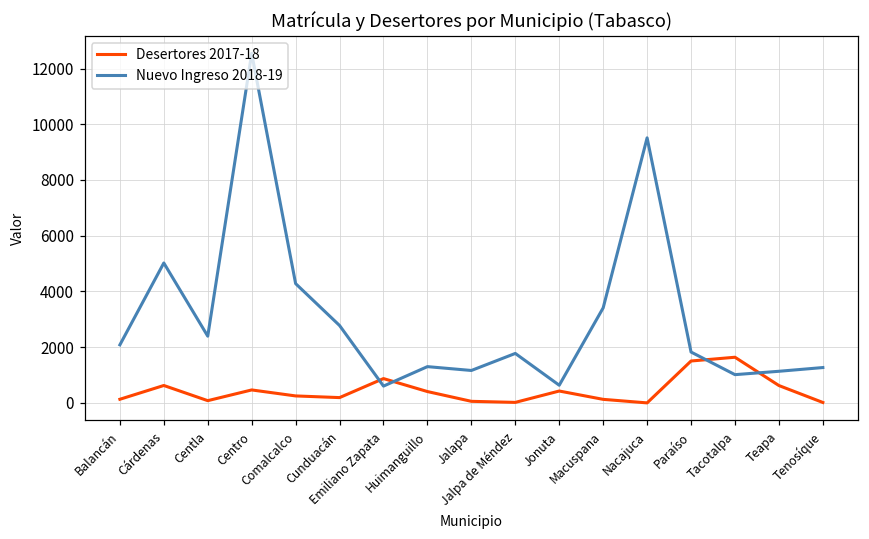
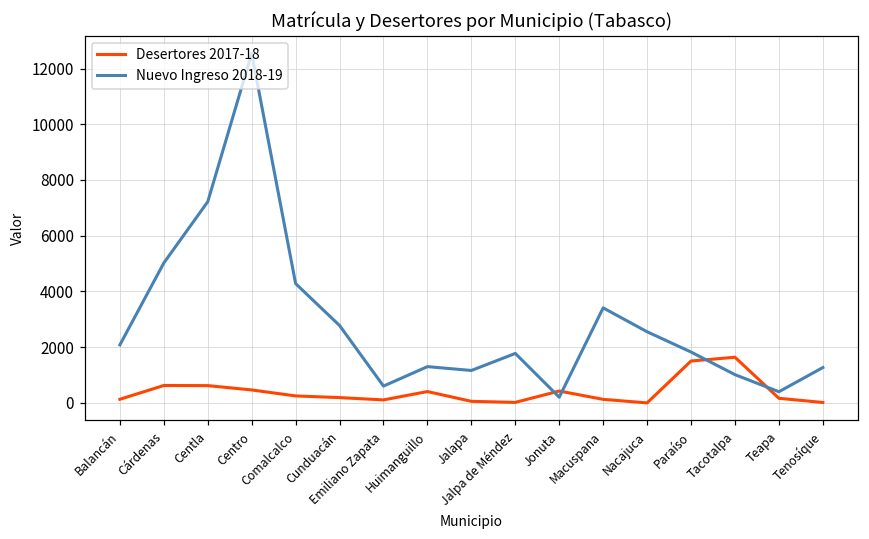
  {
    "Desertores 2017-18": {
      "Balancán": 100,
      "Cárdenas": 600,
-     "Centla": 100,
+     "Centla": 600,
      "Centro": 500,
      "Comalcalco": 200,
      "Cunduacán": 200,
-     "Emiliano Zapata": 900,
+     "Emiliano Zapata": 100,
      "Huimanguillo": 400,
      "Jalapa": 100,
      "Jalpa de Méndez": 0,
      "Jonuta": 400,
      "Macuspana": 100,
      "Nacajuca": 0,
      "Paraíso": 1500,
      "Tacotalpa": 1600,
-     "Teapa": 600,
+     "Teapa": 200,
      "Tenosíque": 0
    },
    "Nuevo Ingreso 2018-19": {
      "Balancán": 2100,
      "Cárdenas": 5000,
-     "Centla": 2400,
+     "Centla": 7200,
      "Comalcalco": 4300,
      "Cunduacán": 2800,
      "Emiliano Zapata": 600,
      "Huimanguillo": 1300,
      "Jalapa": 1200,
      "Jalpa de Méndez": 1800,
-     "Jonuta": 600,
+     "Jonuta": 200,
      "Macuspana": 3400,
-     "Nacajuca": 9500,
+     "Nacajuca": 2600,
      "Paraíso": 1800,
      "Tacotalpa": 1000,
-     "Teapa": 1100,
+     "Teapa": 400,
      "Tenosíque": 1300
    }
  }
